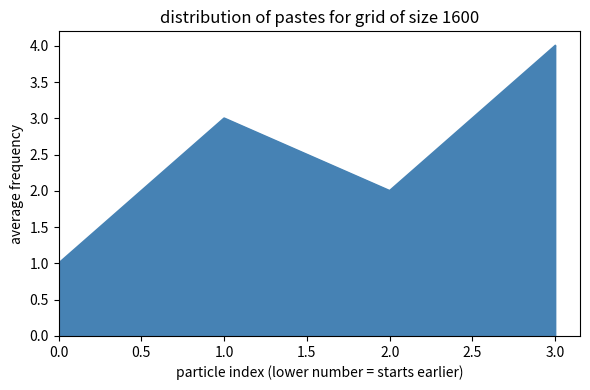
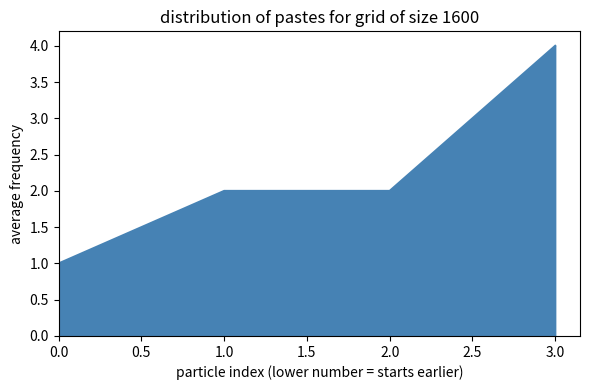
  {
    "0.0": 1,
-   "1.0": 3,
+   "1.0": 2,
    "2.0": 2,
    "3.0": 4
  }
